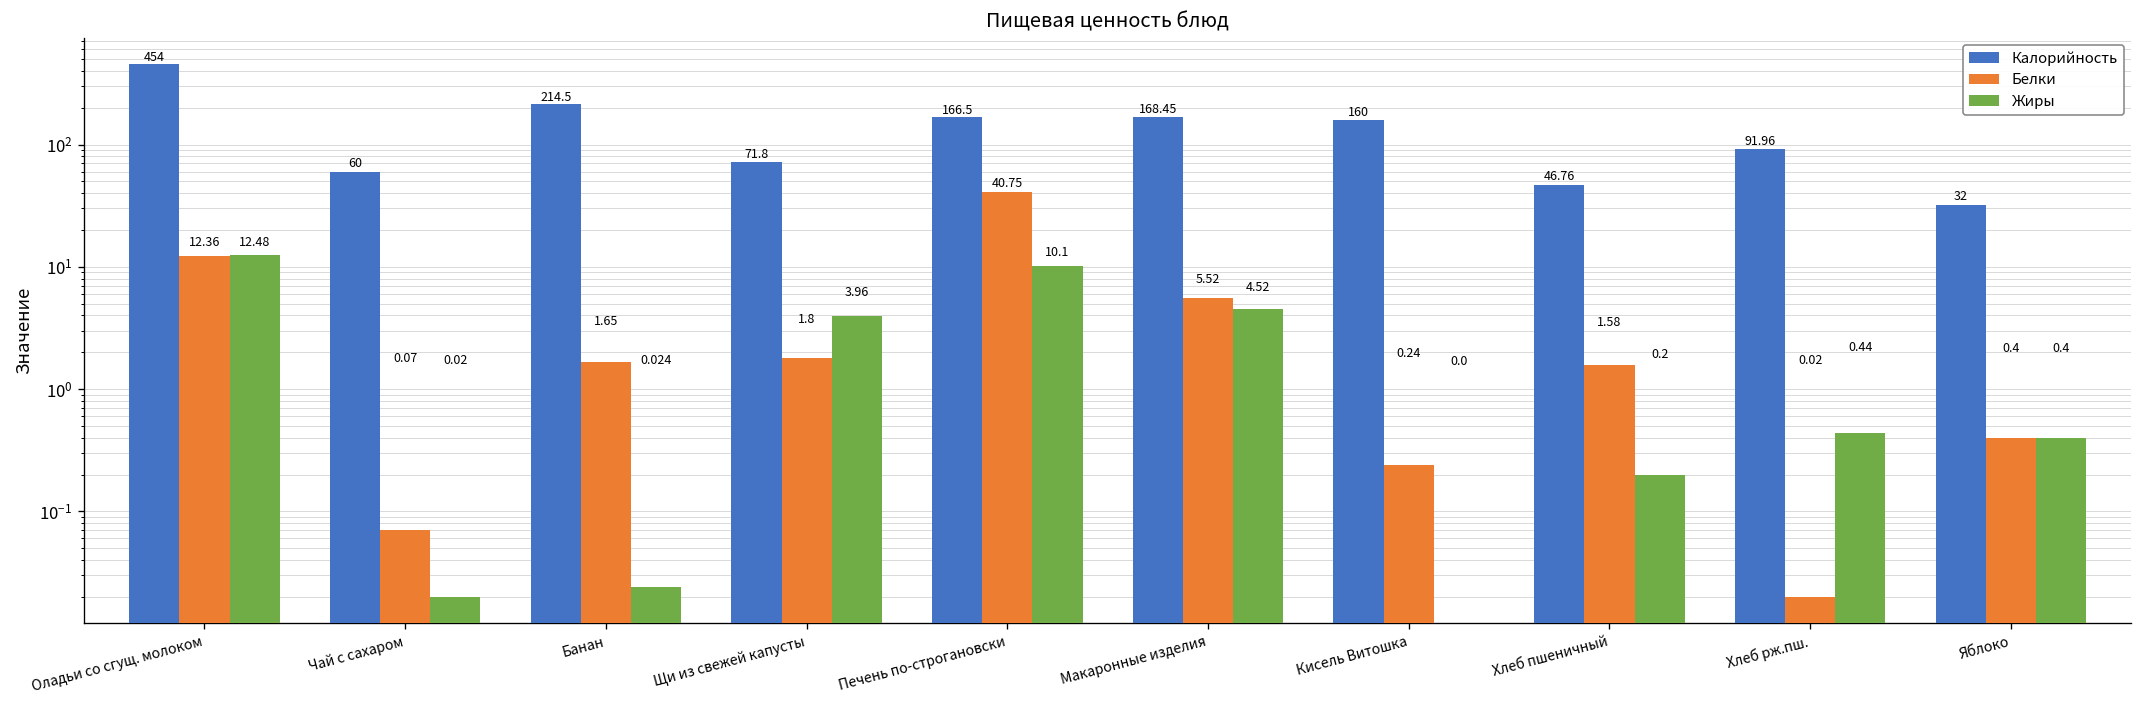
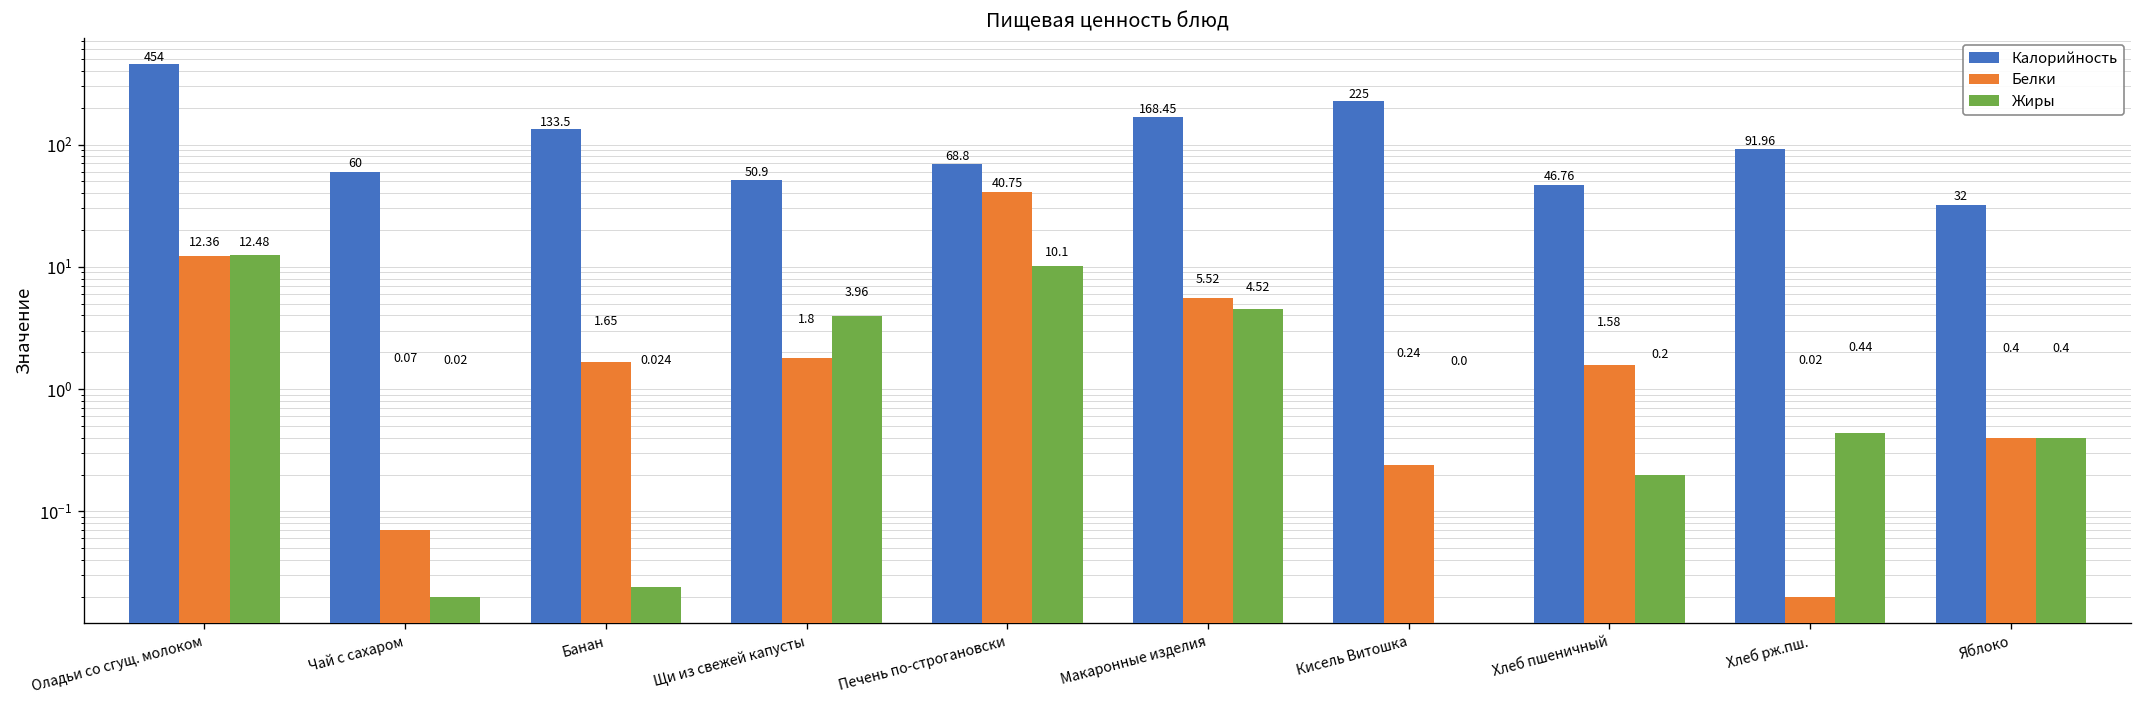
  {
    "Калорийность": {
      "Оладьи со сгущ. молоком": 454,
      "Чай с сахаром": 60,
-     "Банан": 214.5,
-     "Щи из свежей капусты": 71.8,
-     "Печень по-строгановски": 166.5,
+     "Банан": 133.5,
+     "Щи из свежей капусты": 50.9,
+     "Печень по-строгановски": 68.8,
      "Макаронные изделия": 168.45,
-     "Кисель Витошка": 160,
+     "Кисель Витошка": 225,
      "Хлеб пшеничный": 46.76,
      "Хлеб рж.пш.": 91.96,
      "Яблоко": 32
    },
    "Белки": {
      "Оладьи со сгущ. молоком": 12.36,
      "Печень по-строгановски": 40.75,
      "Макаронные изделия": 5.52
    },
    "Жиры": {
      "Оладьи со сгущ. молоком": 12.48,
      "Щи из свежей капусты": 3.96,
      "Печень по-строгановски": 10.1,
      "Макаронные изделия": 4.52
    }
  }
